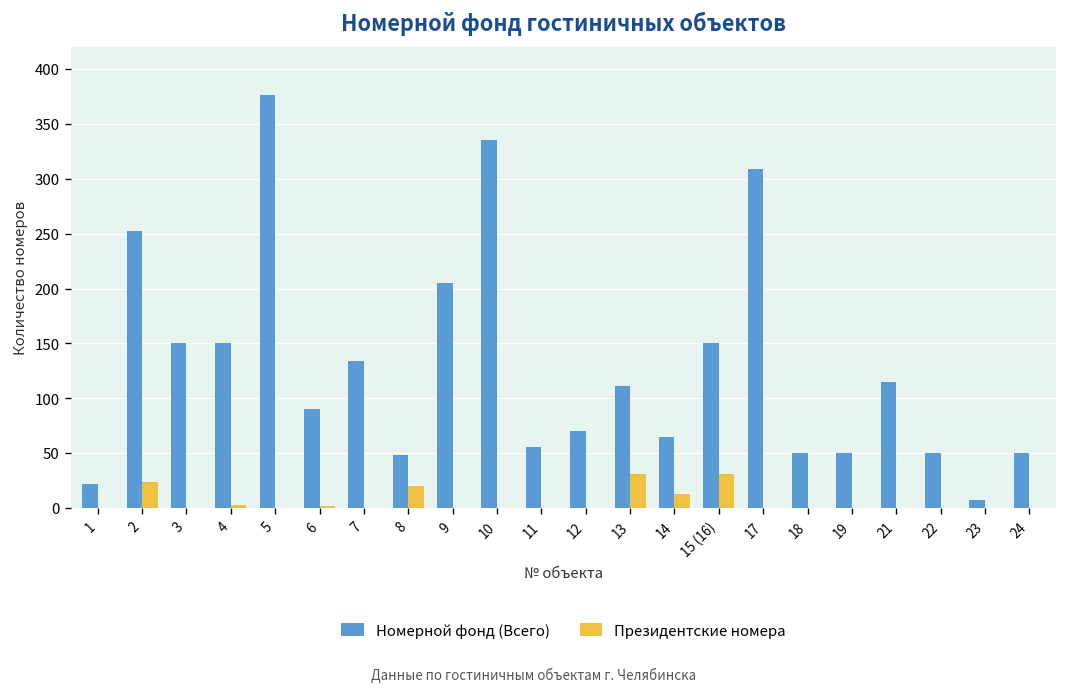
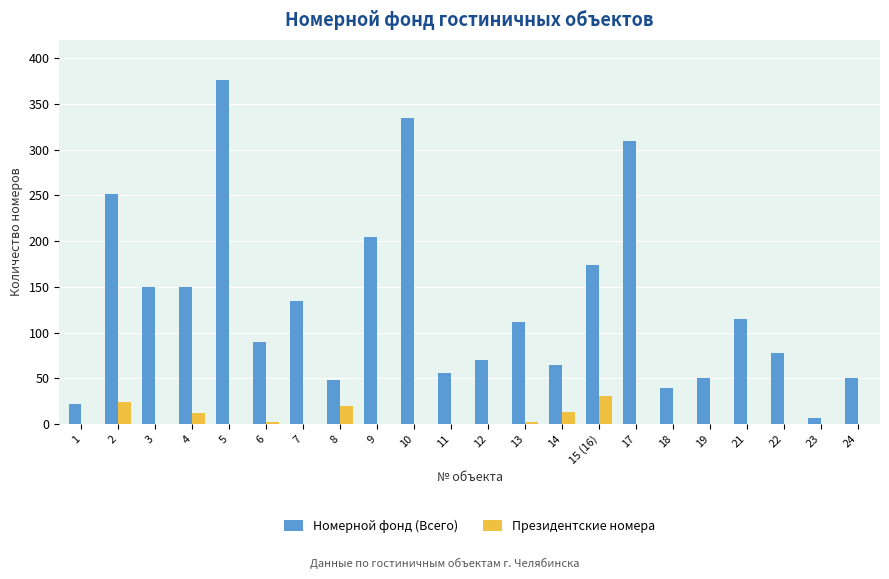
  {
    "Номерной фонд (Всего)": {
      "1": 20,
      "2": 250,
      "3": 150,
      "4": 150,
      "5": 380,
      "6": 90,
      "7": 130,
      "8": 50,
      "9": 210,
      "10": 340,
      "11": 60,
      "12": 70,
      "13": 110,
      "14": 70,
-     "15 (16)": 150,
+     "15 (16)": 170,
      "17": 310,
-     "18": 50,
+     "18": 40,
      "19": 50,
      "21": 120,
-     "22": 50,
+     "22": 80,
      "23": 10,
      "24": 50
    },
    "Президентские номера": {
      "1": 0,
      "2": 20,
      "3": 0,
-     "4": 0,
+     "4": 10,
      "5": 0,
      "7": 0,
      "8": 20,
      "9": 0,
      "10": 0,
      "11": 0,
      "12": 0,
-     "13": 30,
+     "13": 0,
      "14": 10,
      "15 (16)": 30,
      "17": 0,
      "18": 0,
      "19": 0,
      "21": 0,
      "22": 0,
      "23": 0,
      "24": 0
    }
  }
